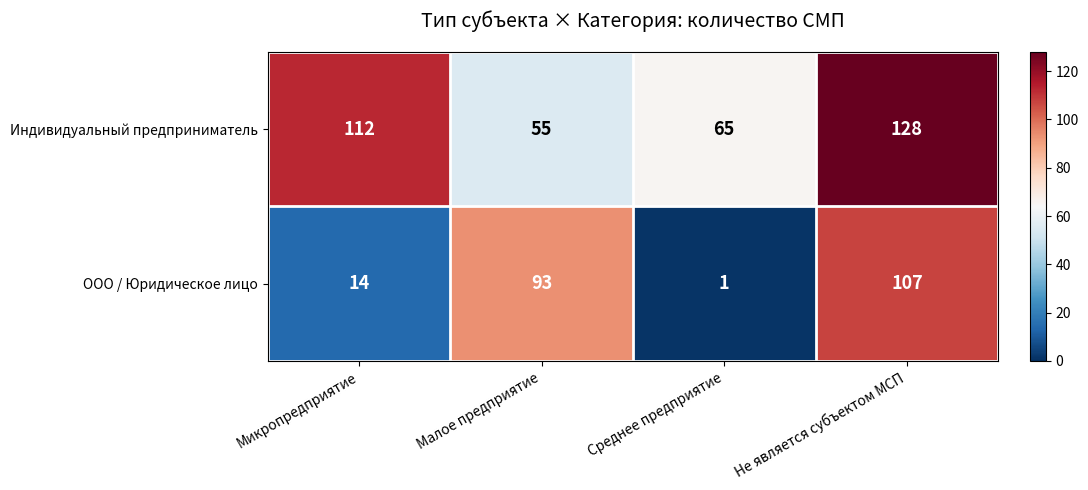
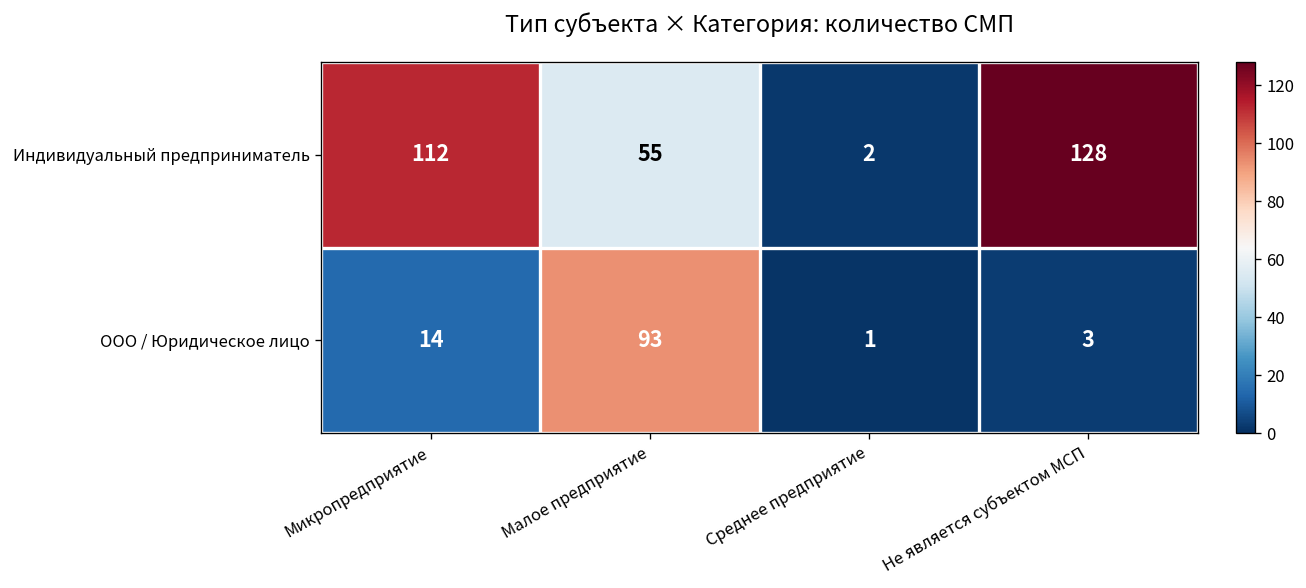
  {
    "Индивидуальный предприниматель": {
      "Микропредприятие": 112,
      "Малое предприятие": 55,
-     "Среднее предприятие": 65,
+     "Среднее предприятие": 2,
      "Не является субъектом МСП": 128
    },
    "ООО / Юридическое лицо": {
      "Микропредприятие": 14,
      "Малое предприятие": 93,
      "Среднее предприятие": 1,
-     "Не является субъектом МСП": 107
+     "Не является субъектом МСП": 3
    }
  }
